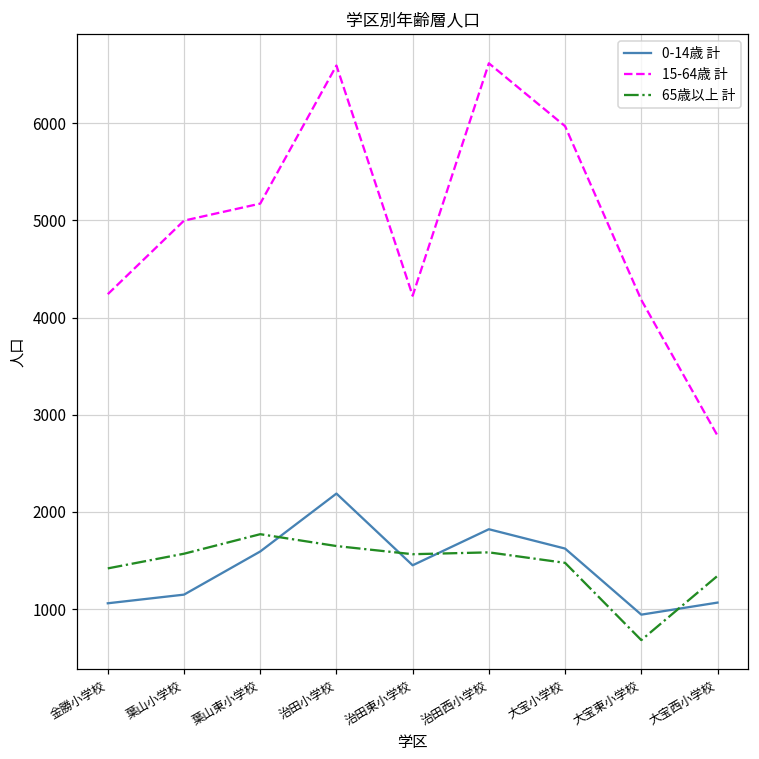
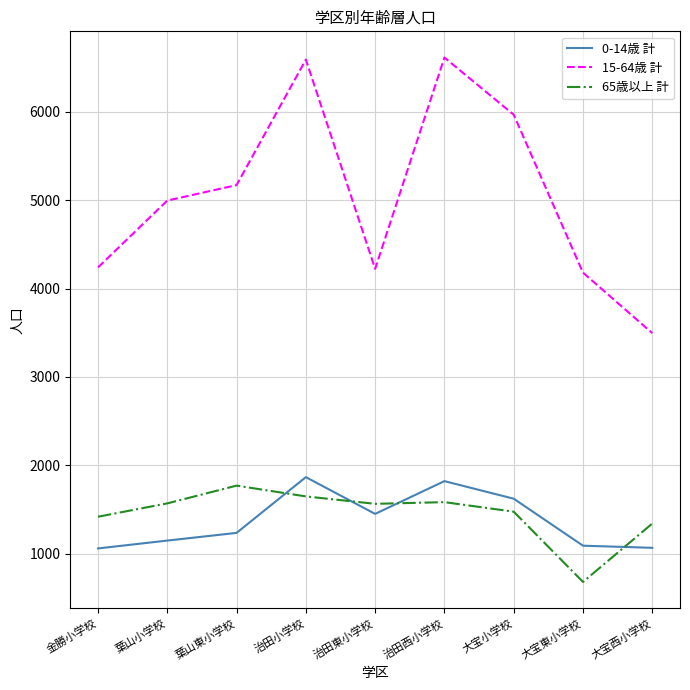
  {
    "0-14歳 計": {
      "金勝小学校": 1100,
      "葉山小学校": 1100,
-     "葉山東小学校": 1600,
-     "治田小学校": 2200,
+     "葉山東小学校": 1200,
+     "治田小学校": 1900,
      "治田東小学校": 1500,
      "治田西小学校": 1800,
      "大宝小学校": 1600,
-     "大宝東小学校": 900,
+     "大宝東小学校": 1100,
      "大宝西小学校": 1100
    },
    "15-64歳 計": {
      "金勝小学校": 4200,
      "葉山小学校": 5000,
      "葉山東小学校": 5200,
      "治田小学校": 6600,
      "治田東小学校": 4200,
      "治田西小学校": 6600,
      "大宝小学校": 6000,
      "大宝東小学校": 4200,
-     "大宝西小学校": 2800
+     "大宝西小学校": 3500
    },
    "65歳以上 計": {
      "金勝小学校": 1400,
      "葉山小学校": 1600,
      "葉山東小学校": 1800,
      "治田小学校": 1600,
      "治田東小学校": 1600,
      "治田西小学校": 1600,
      "大宝小学校": 1500,
      "大宝東小学校": 700,
      "大宝西小学校": 1300
    }
  }
